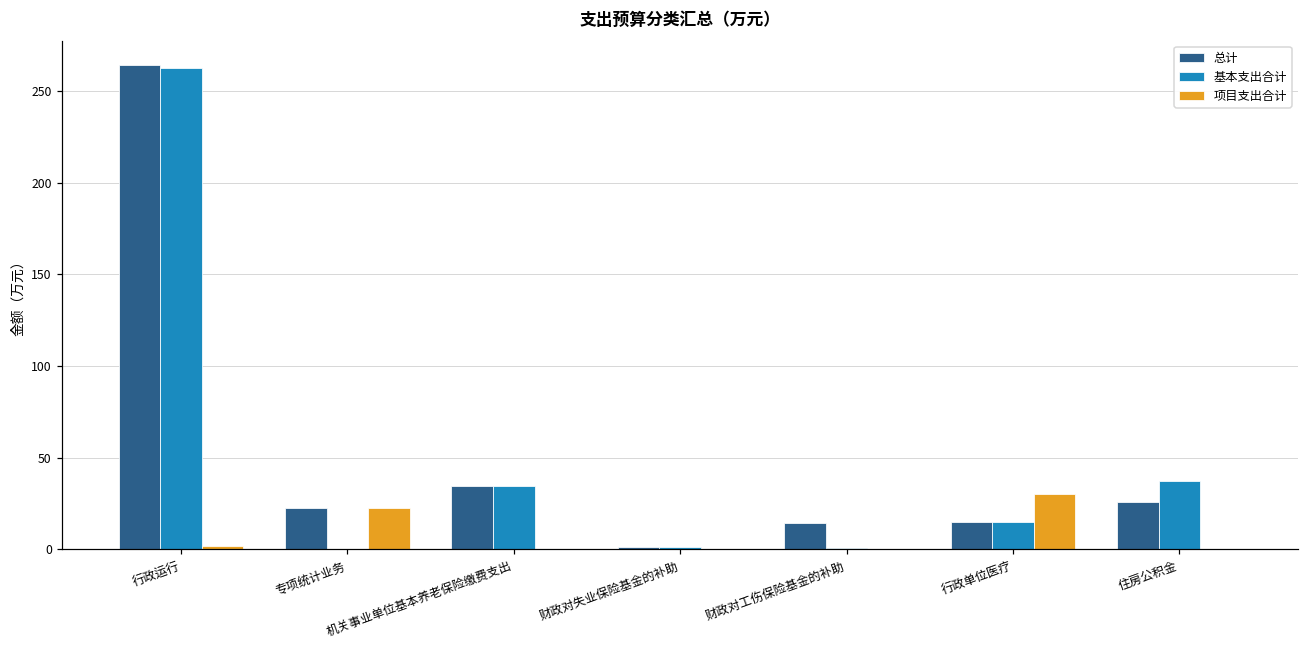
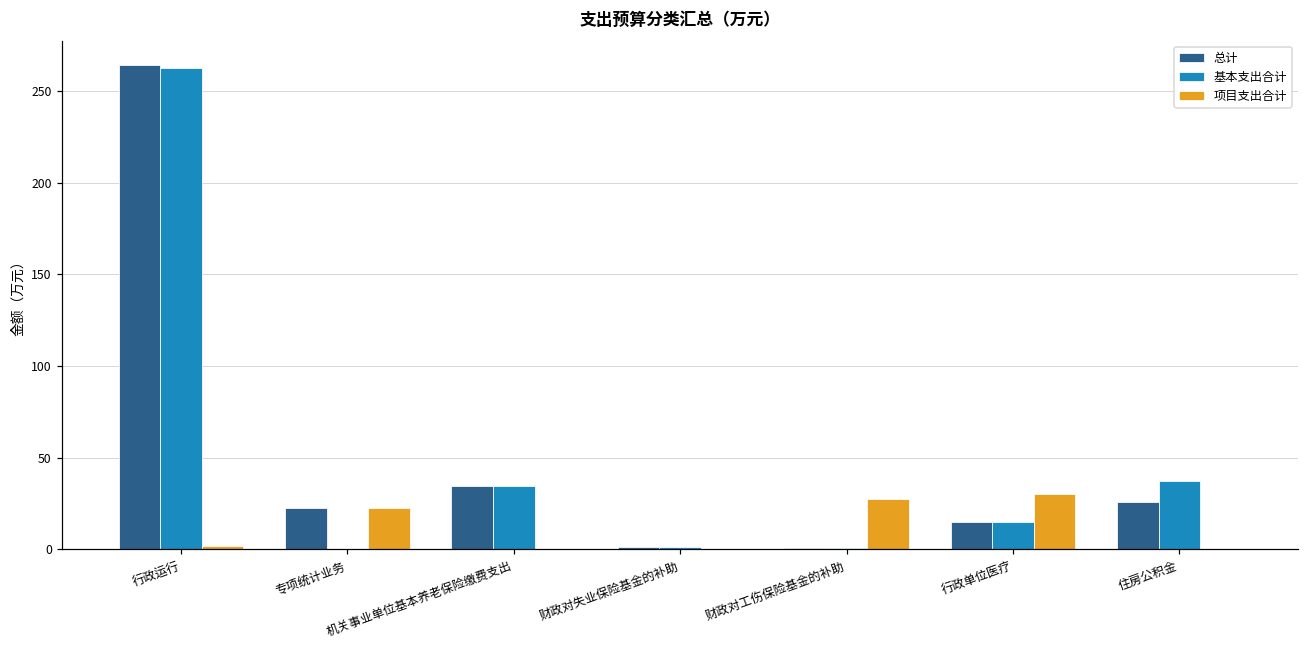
  {
    "总计": {
      "行政运行": 264,
      "专项统计业务": 23,
      "机关事业单位基本养老保险缴费支出": 34,
-     "财政对工伤保险基金的补助": 14,
+     "财政对工伤保险基金的补助": 1,
      "行政单位医疗": 15,
      "住房公积金": 26
    },
    "基本支出合计": {
      "行政运行": 263,
      "专项统计业务": 0,
      "机关事业单位基本养老保险缴费支出": 34,
      "行政单位医疗": 15,
      "住房公积金": 37
    },
    "项目支出合计": {
      "行政运行": 2,
      "专项统计业务": 23,
      "机关事业单位基本养老保险缴费支出": 0,
      "财政对失业保险基金的补助": 0,
-     "财政对工伤保险基金的补助": 0,
+     "财政对工伤保险基金的补助": 27,
      "行政单位医疗": 30,
      "住房公积金": 0
    }
  }
